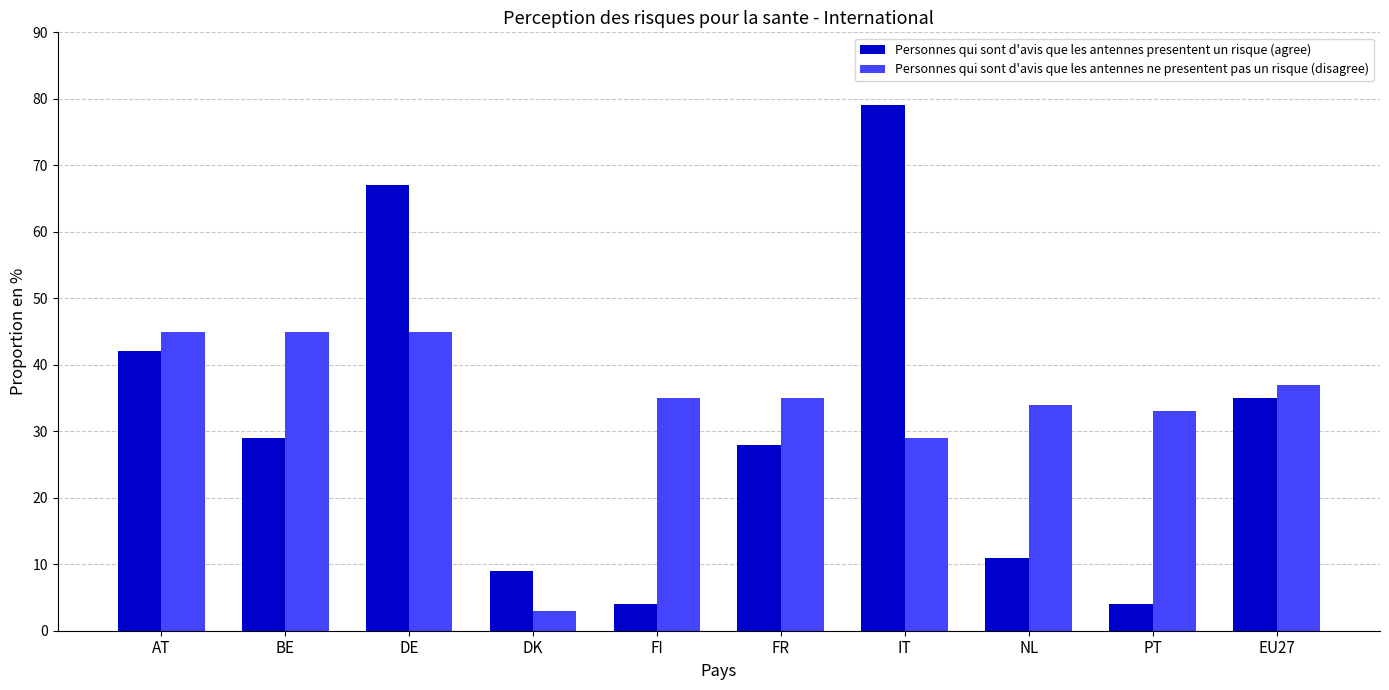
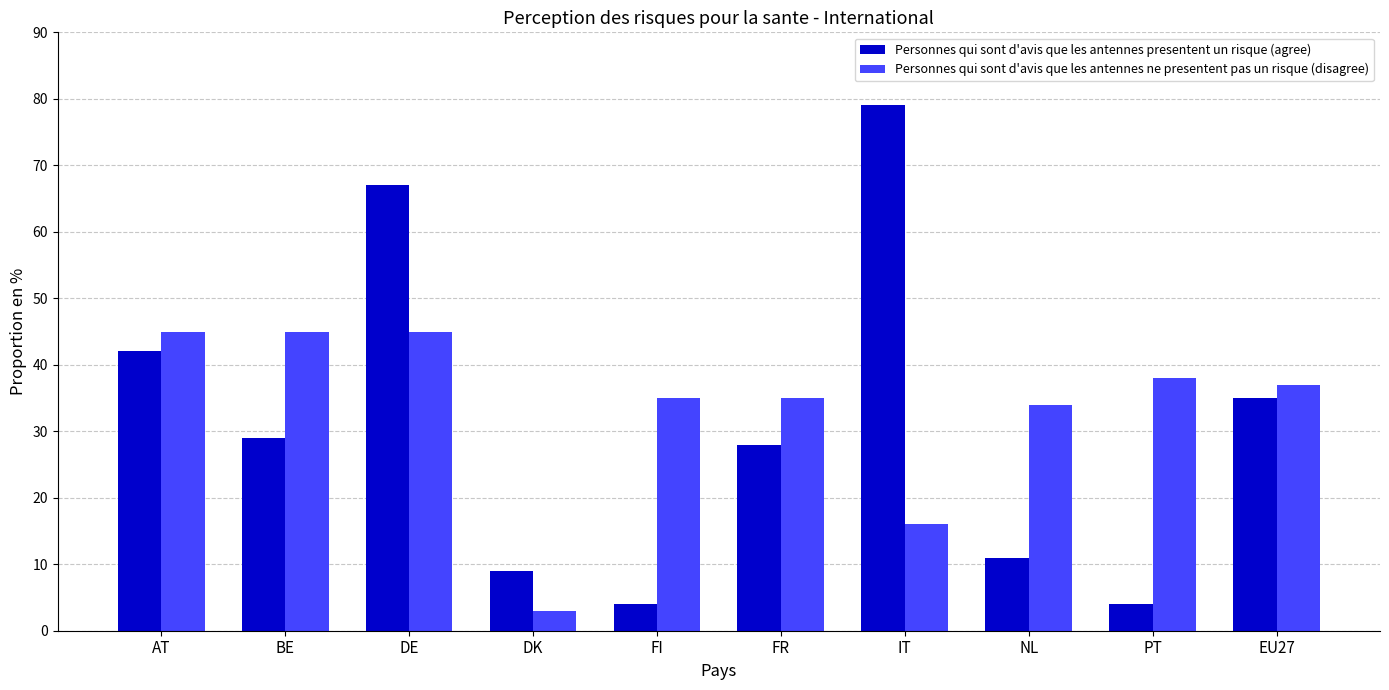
  {
    "Personnes qui sont d'avis que les antennes presentent un risque (agree)": {
      "AT": 42,
      "BE": 29,
      "DE": 67,
      "DK": 9,
      "FI": 4,
      "FR": 28,
      "IT": 79,
      "NL": 11,
      "PT": 4,
      "EU27": 35
    },
    "Personnes qui sont d'avis que les antennes ne presentent pas un risque (disagree)": {
      "AT": 45,
      "BE": 45,
      "DE": 45,
      "DK": 3,
      "FI": 35,
      "FR": 35,
-     "IT": 29,
+     "IT": 16,
      "NL": 34,
-     "PT": 33,
+     "PT": 38,
      "EU27": 37
    }
  }
